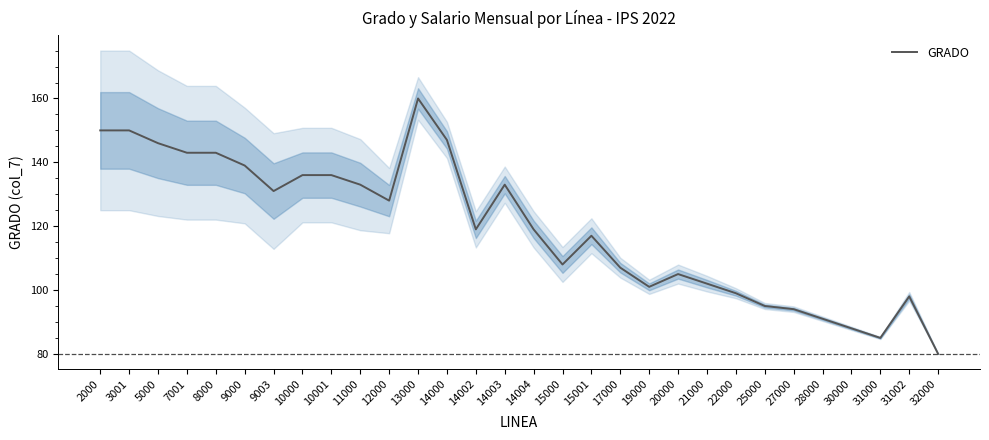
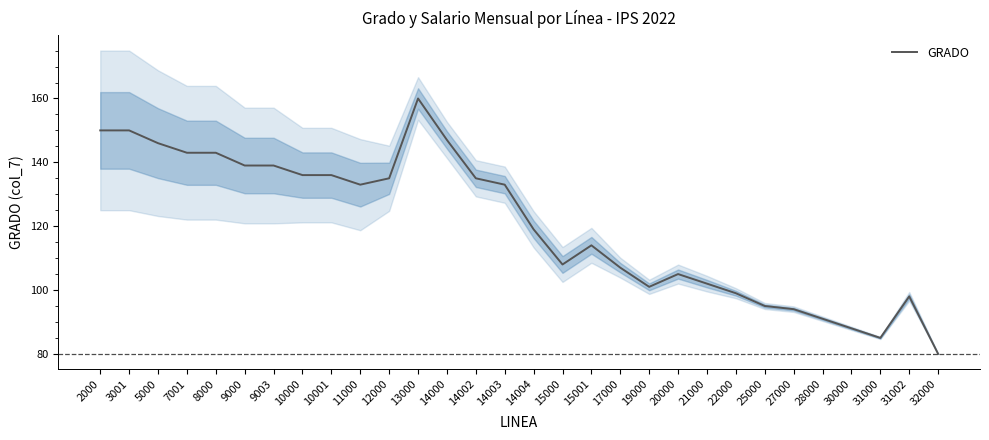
  {
    "GRADO": {
      "2000": 150,
      "3001": 150,
      "5000": 146,
      "7001": 143,
      "8000": 143,
      "9000": 139,
-     "9003": 131,
+     "9003": 139,
      "10000": 136,
      "10001": 136,
      "11000": 133,
-     "12000": 128,
+     "12000": 135,
      "13000": 160,
      "14000": 147,
-     "14002": 119,
+     "14002": 135,
      "14003": 133,
      "14004": 119,
      "15000": 108,
-     "15001": 117,
+     "15001": 114,
      "17000": 107,
      "19000": 101,
      "20000": 105,
      "21000": 102
    }
  }
